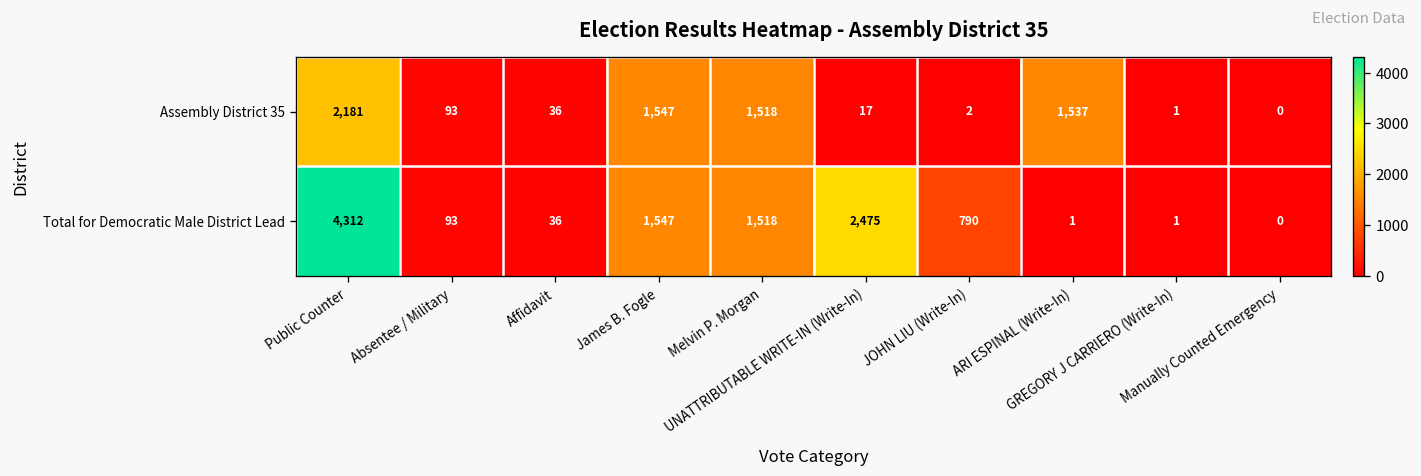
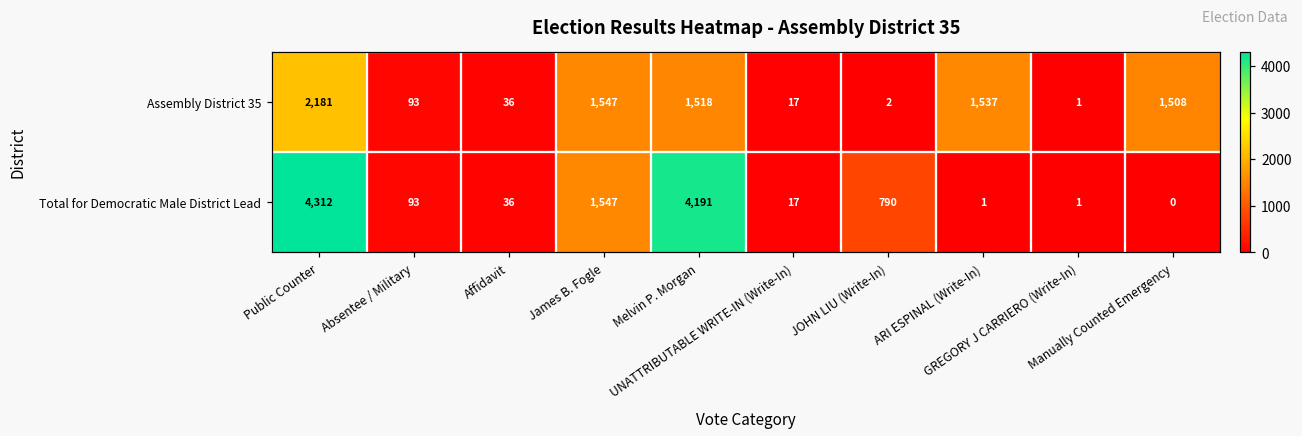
  {
    "Assembly District 35": {
      "Public Counter": "2,181",
      "Absentee / Military": "93",
      "Affidavit": "36",
      "James B. Fogle": "1,547",
      "Melvin P. Morgan": "1,518",
      "UNATTRIBUTABLE WRITE-IN (Write-In)": "17",
      "JOHN LIU (Write-In)": "2",
      "ARI ESPINAL (Write-In)": "1,537",
      "GREGORY J CARRIERO (Write-In)": "1",
-     "Manually Counted Emergency": "0"
+     "Manually Counted Emergency": "1,508"
    },
    "Total for Democratic Male District Lead": {
      "Public Counter": "4,312",
      "Absentee / Military": "93",
      "Affidavit": "36",
      "James B. Fogle": "1,547",
-     "Melvin P. Morgan": "1,518",
-     "UNATTRIBUTABLE WRITE-IN (Write-In)": "2,475",
+     "Melvin P. Morgan": "4,191",
+     "UNATTRIBUTABLE WRITE-IN (Write-In)": "17",
      "JOHN LIU (Write-In)": "790",
      "ARI ESPINAL (Write-In)": "1",
      "GREGORY J CARRIERO (Write-In)": "1",
      "Manually Counted Emergency": "0"
    }
  }
